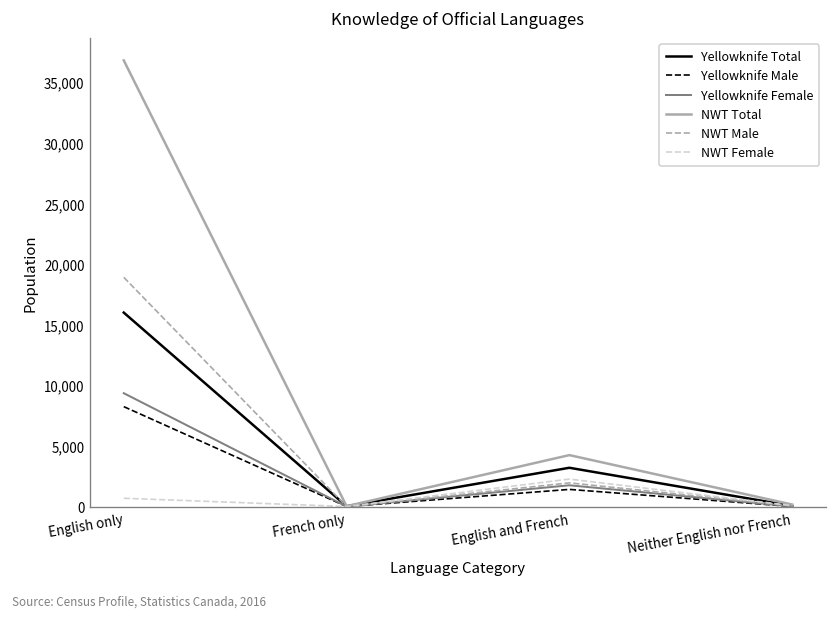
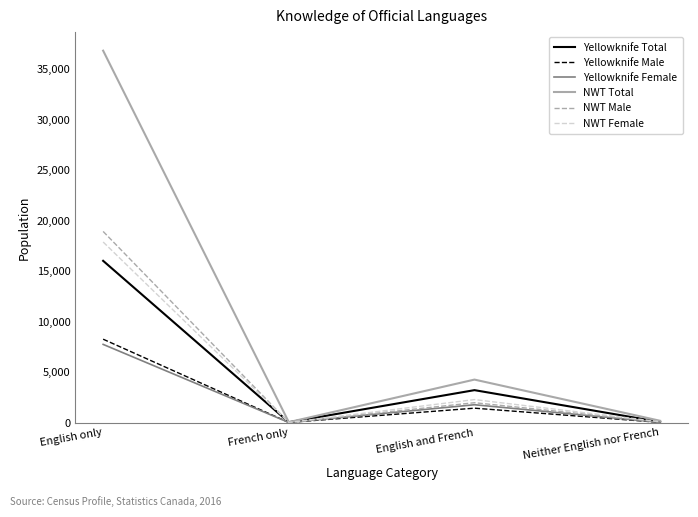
  {
    "Yellowknife Female": {
-     "English only": "9,400"
+     "English only": "7,800"
    },
    "NWT Female": {
-     "English only": "700",
+     "English only": "17,900",
      "English and French": "2,300"
    }
  }
